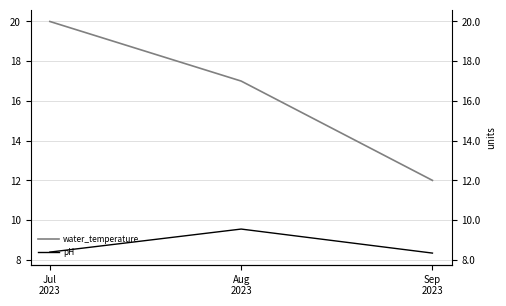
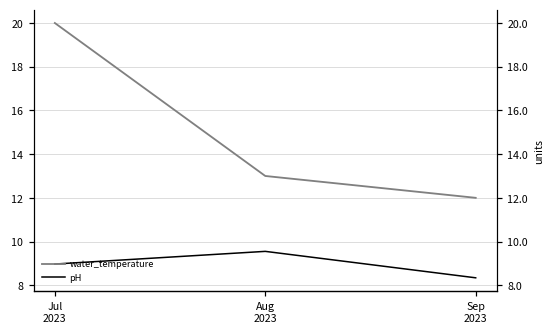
  {
    "water_temperature": {
      "Jul 2023": 20,
-     "Aug 2023": 17,
+     "Aug 2023": 13,
      "Sep 2023": 12
    },
    "pH": {
-     "Jul 2023": 8.4,
+     "Jul 2023": 9.0,
      "Aug 2023": 9.6,
      "Sep 2023": 8.3
    }
  }
